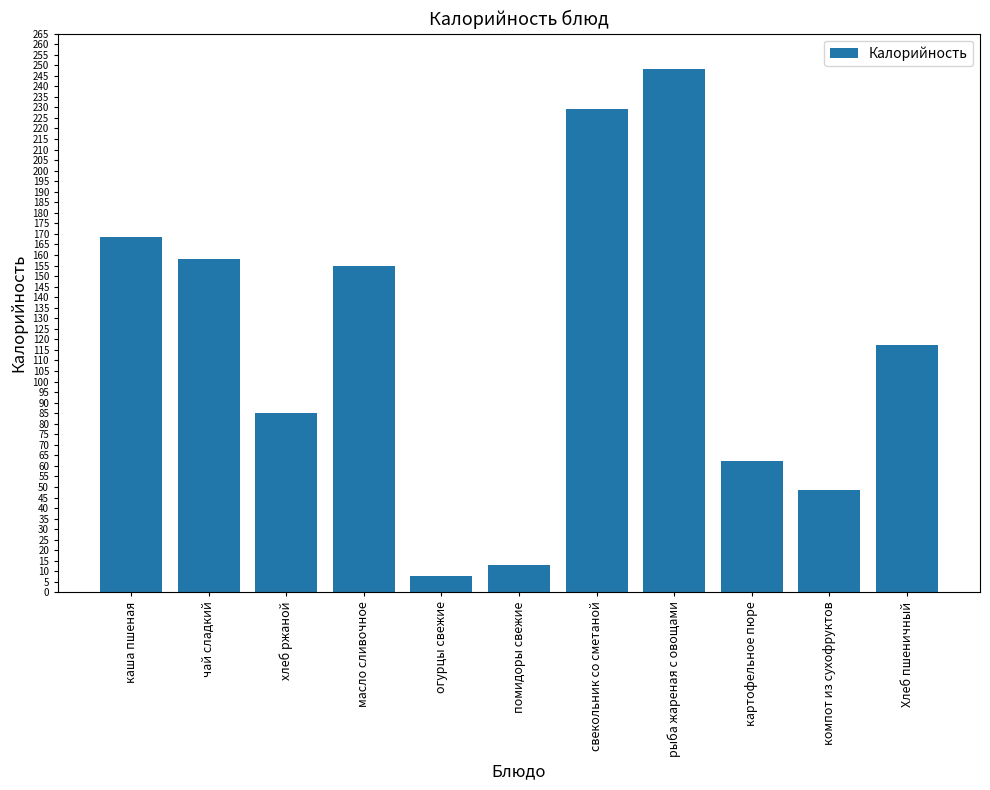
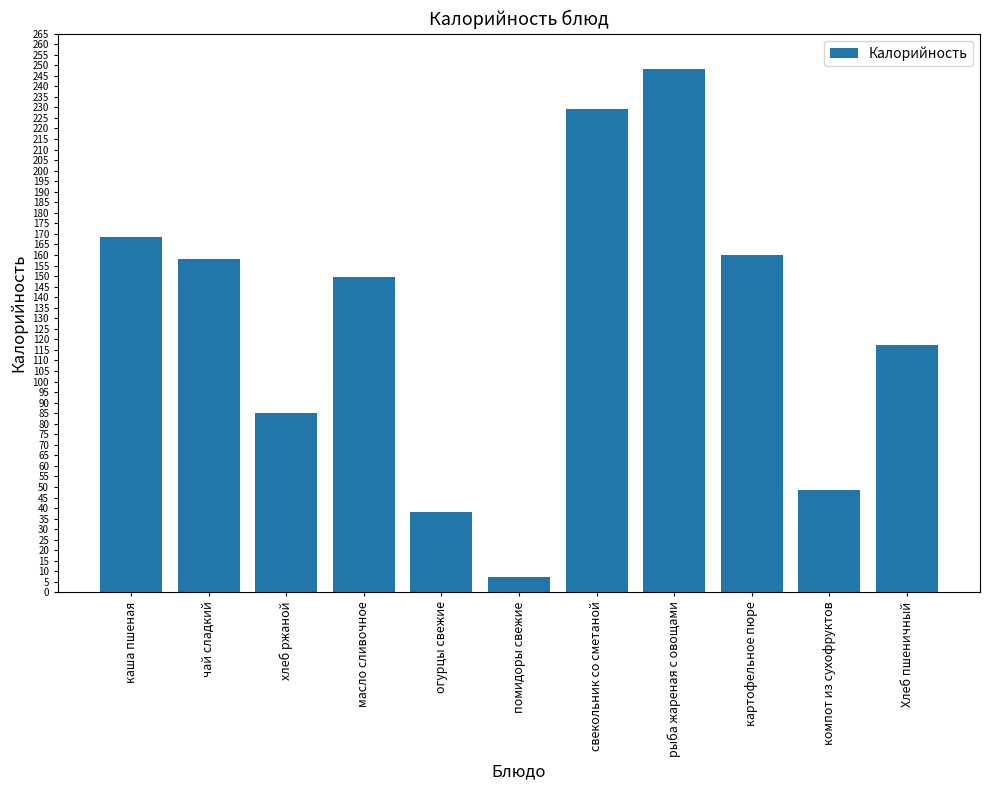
  {
    "каша пшеная": 169,
    "чай сладкий": 158,
    "хлеб ржаной": 85,
-   "масло сливочное": 155,
-   "огурцы свежие": 8,
-   "помидоры свежие": 13,
+   "масло сливочное": 150,
+   "огурцы свежие": 38,
+   "помидоры свежие": 8,
    "свекольник со сметаной": 229,
    "рыба жареная с овощами": 248,
-   "картофельное пюре": 62,
+   "картофельное пюре": 160,
    "компот из сухофруктов": 49,
    "Хлеб пшеничный": 118
  }
